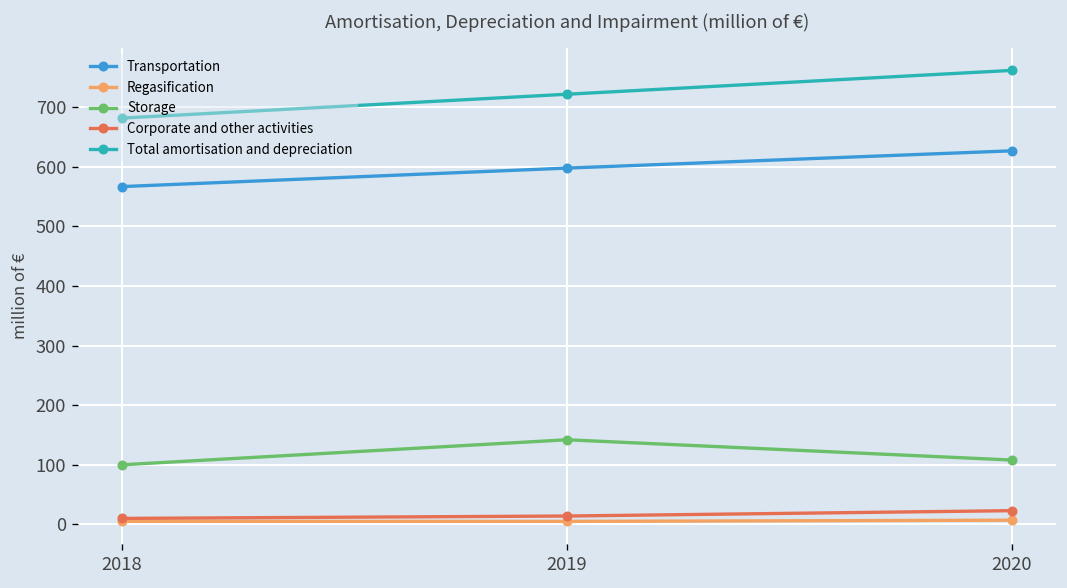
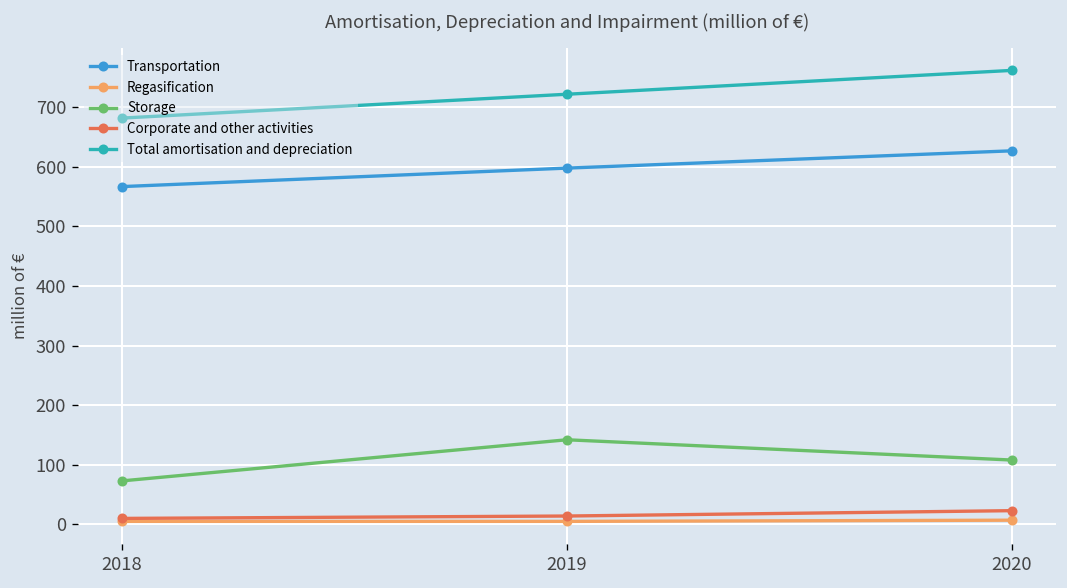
  {
    "Storage": {
-     "2018": 100,
+     "2018": 70,
      "2019": 140,
      "2020": 110
    }
  }
